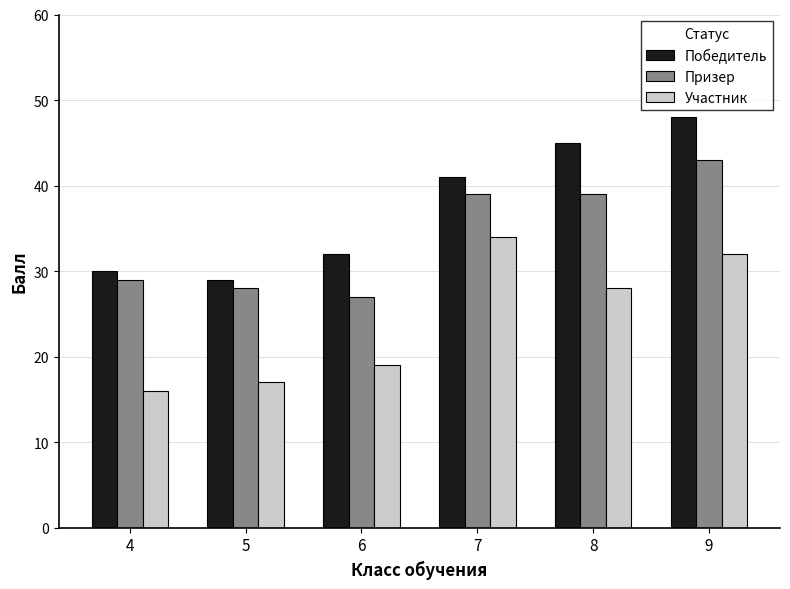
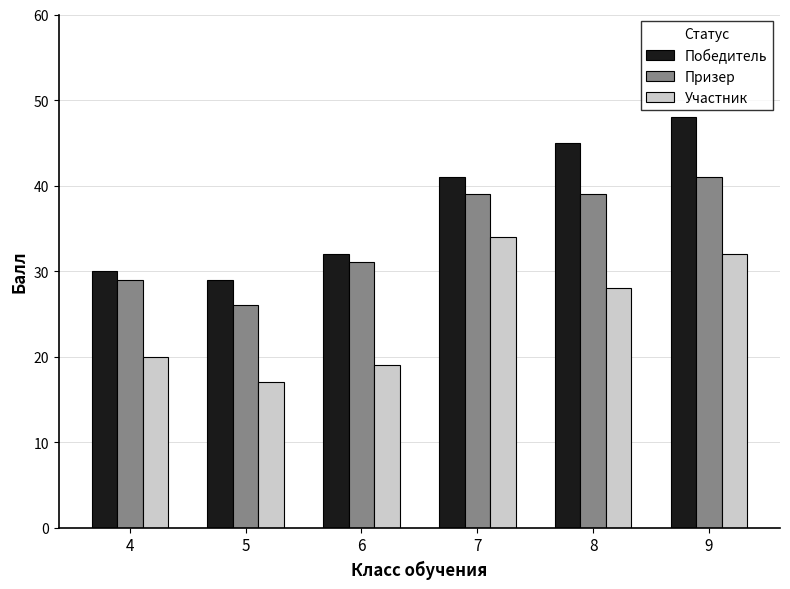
  {
    "Победитель": {
      "4": 30,
      "5": 29,
      "6": 32,
      "7": 41,
      "8": 45,
      "9": 48
    },
    "Призер": {
      "4": 29,
-     "5": 28,
-     "6": 27,
+     "5": 26,
+     "6": 31,
      "7": 39,
      "8": 39,
-     "9": 43
+     "9": 41
    },
    "Участник": {
-     "4": 16,
+     "4": 20,
      "5": 17,
      "6": 19,
      "7": 34,
      "8": 28,
      "9": 32
    }
  }
